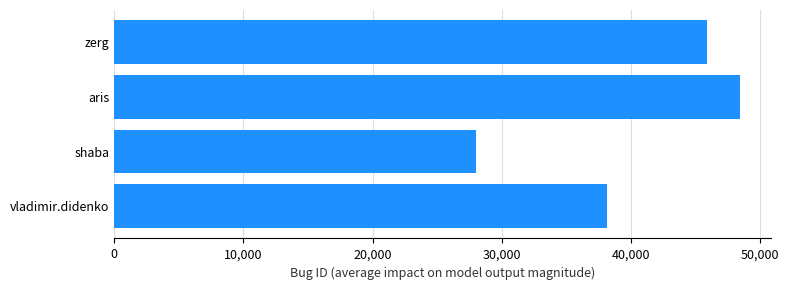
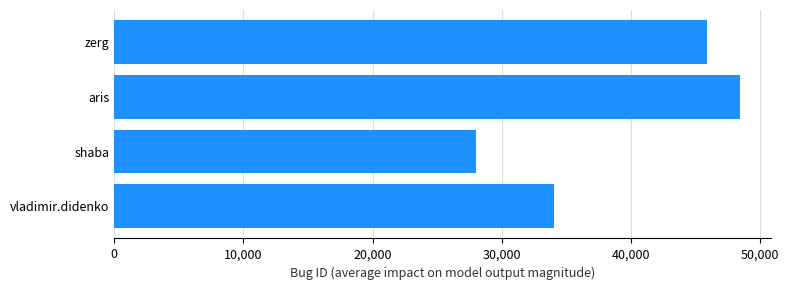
  {
    "zerg": "45,900",
    "aris": "48,400",
    "shaba": "28,000",
-   "vladimir.didenko": "38,100"
+   "vladimir.didenko": "34,000"
  }
